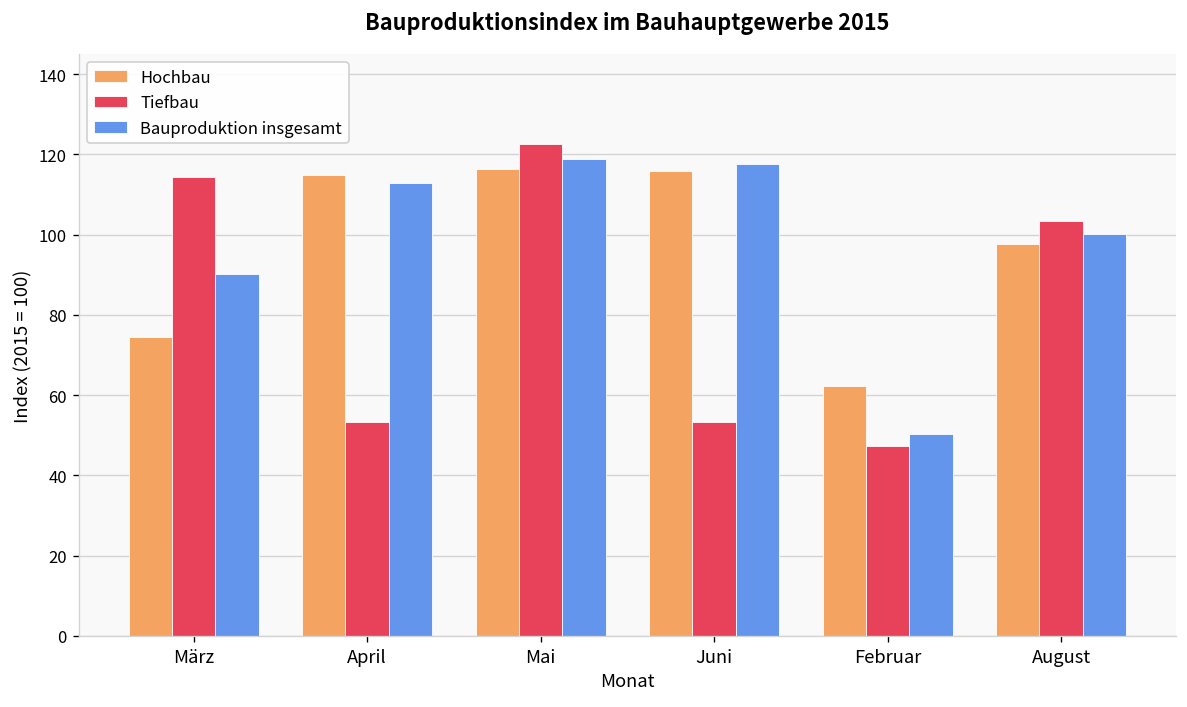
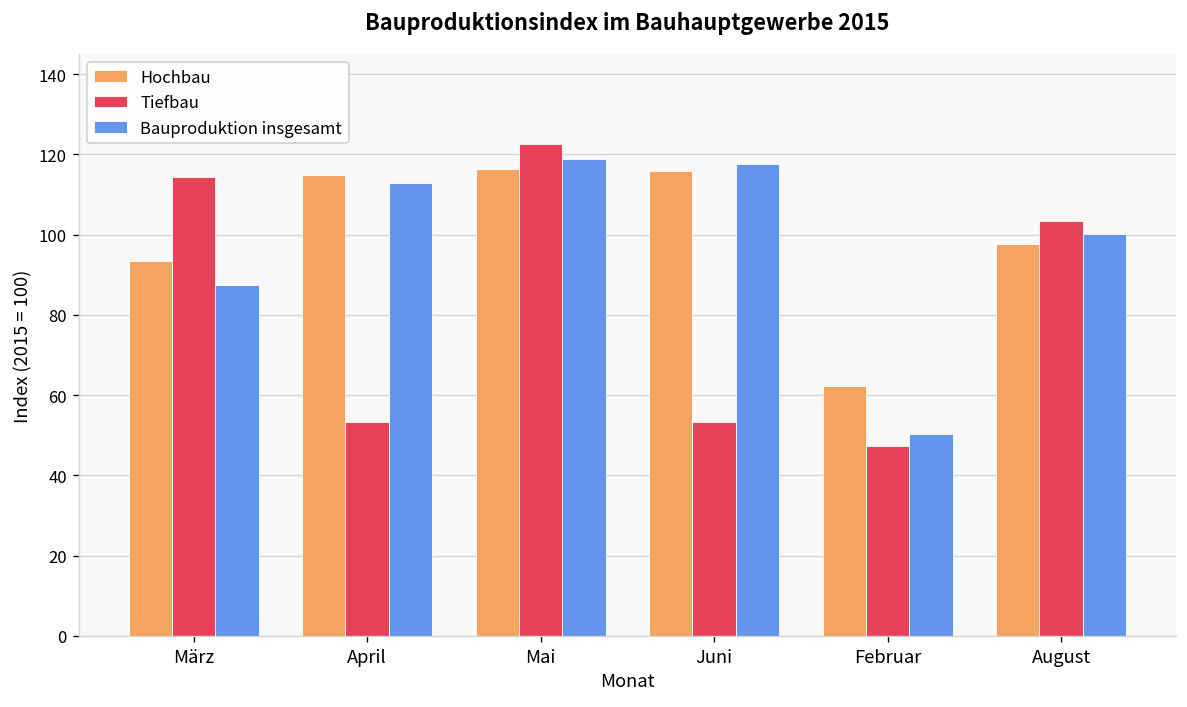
  {
    "Hochbau": {
-     "März": 75,
+     "März": 94,
      "April": 115,
      "Mai": 116,
      "Juni": 116,
      "Februar": 62,
      "August": 98
    },
    "Tiefbau": {
      "März": 114,
      "April": 53,
      "Mai": 123,
      "Juni": 53,
      "Februar": 47,
      "August": 103
    },
    "Bauproduktion insgesamt": {
-     "März": 90,
+     "März": 88,
      "April": 113,
      "Mai": 119,
      "Juni": 118,
      "Februar": 50,
      "August": 100
    }
  }
